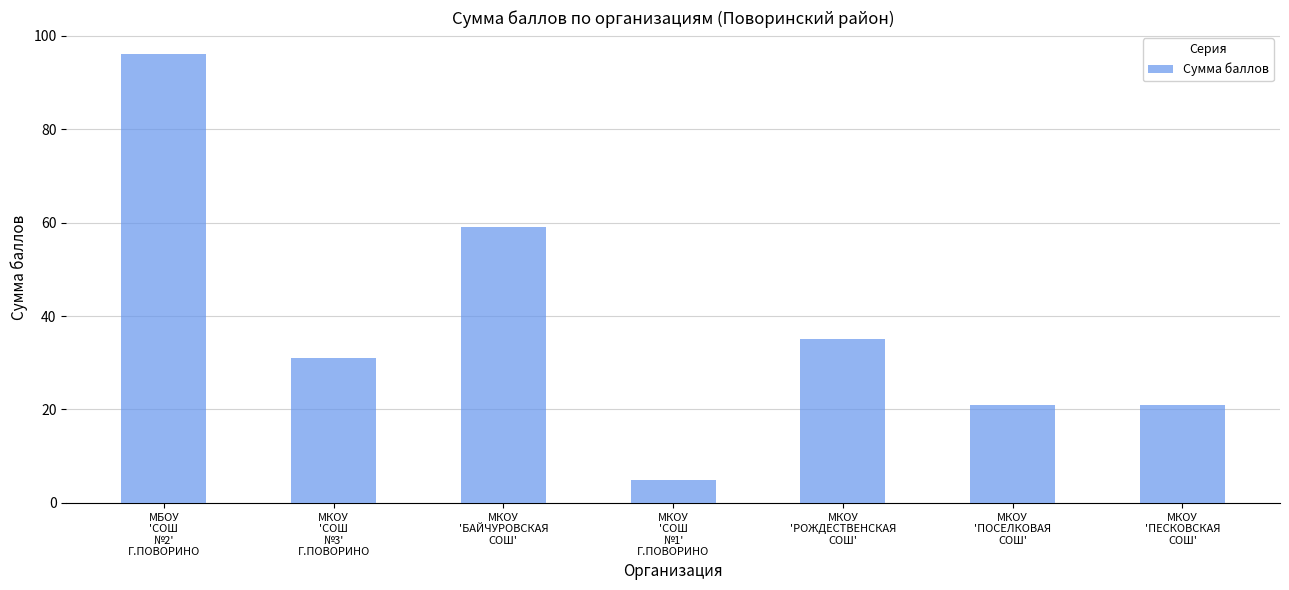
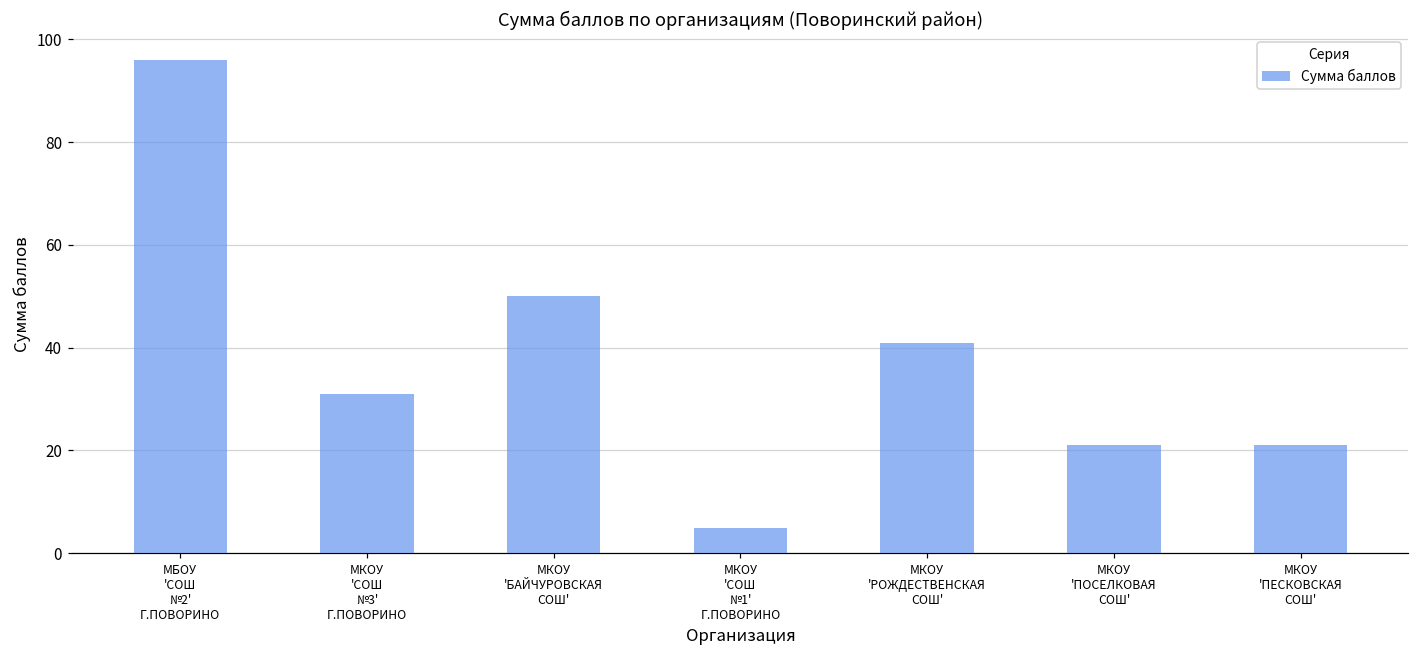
  {
    "МБОУ 'СОШ №2' Г.ПОВОРИНО": 96,
    "МКОУ 'СОШ №3' Г.ПОВОРИНО": 31,
-   "МКОУ 'БАЙЧУРОВСКАЯ СОШ'": 59,
+   "МКОУ 'БАЙЧУРОВСКАЯ СОШ'": 50,
    "МКОУ 'СОШ №1' Г.ПОВОРИНО": 5,
-   "МКОУ 'РОЖДЕСТВЕНСКАЯ СОШ'": 35,
+   "МКОУ 'РОЖДЕСТВЕНСКАЯ СОШ'": 41,
    "МКОУ 'ПОСЕЛКОВАЯ СОШ'": 21,
    "МКОУ 'ПЕСКОВСКАЯ СОШ'": 21
  }
